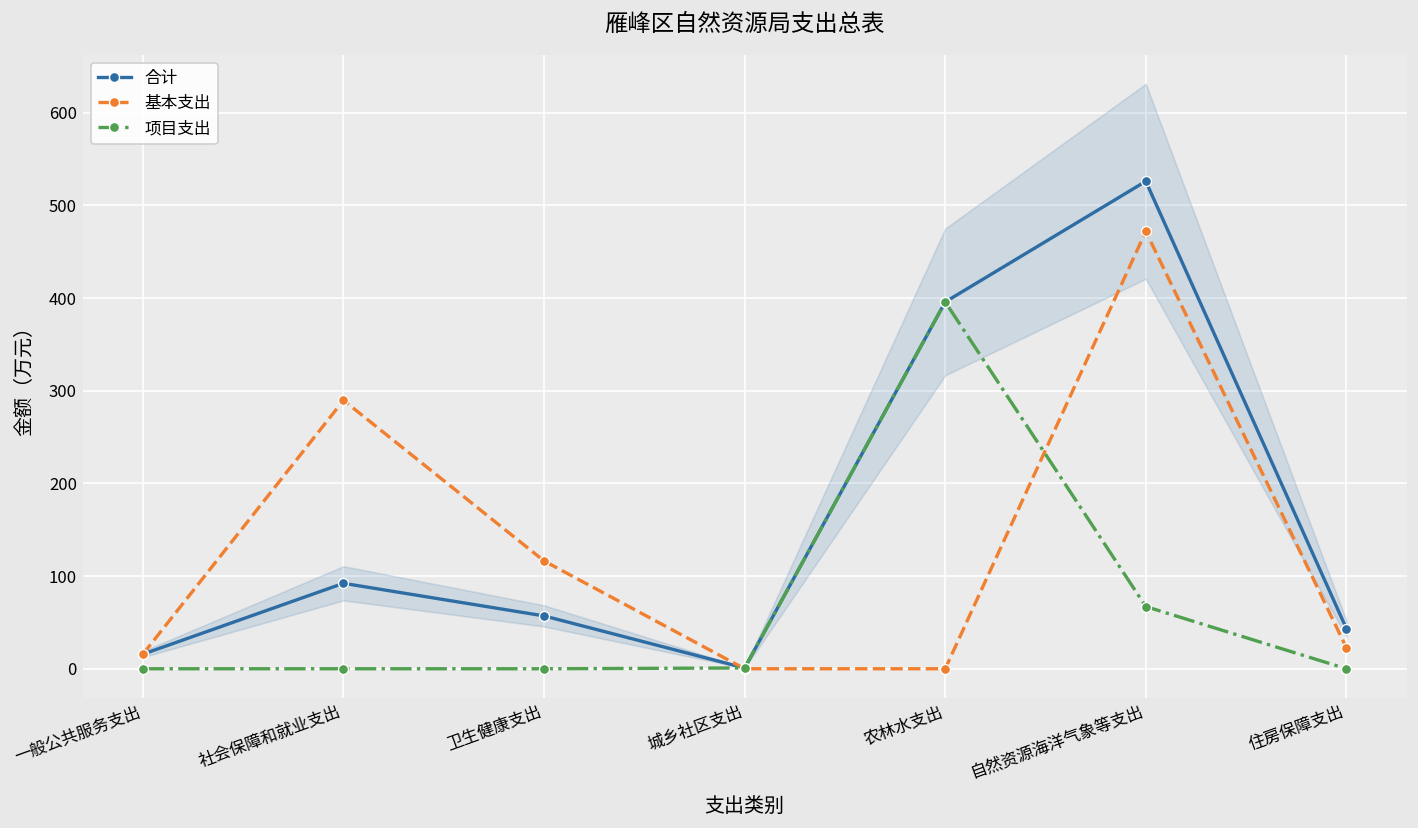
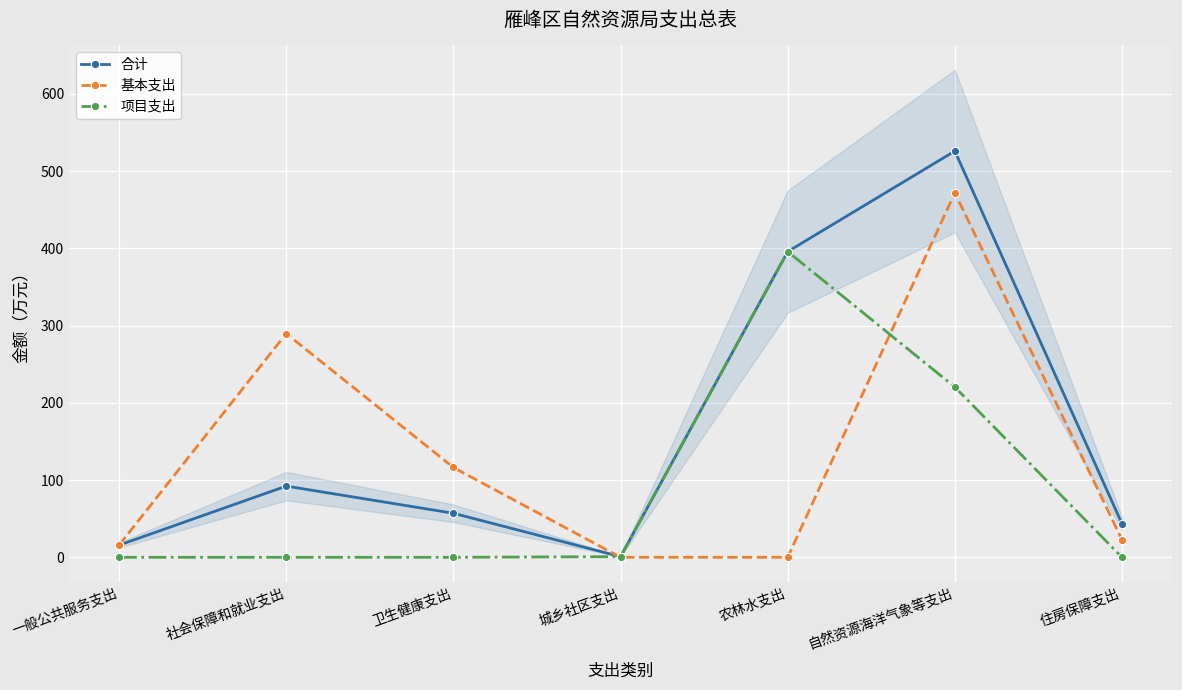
  {
    "基本支出": {
      "社会保障和就业支出": 290,
      "卫生健康支出": 120,
      "农林水支出": 0,
      "自然资源海洋气象等支出": 470,
      "住房保障支出": 20
    },
    "项目支出": {
      "一般公共服务支出": 0,
      "社会保障和就业支出": 0,
      "卫生健康支出": 0,
-     "自然资源海洋气象等支出": 70,
+     "自然资源海洋气象等支出": 220,
      "住房保障支出": 0
    }
  }
